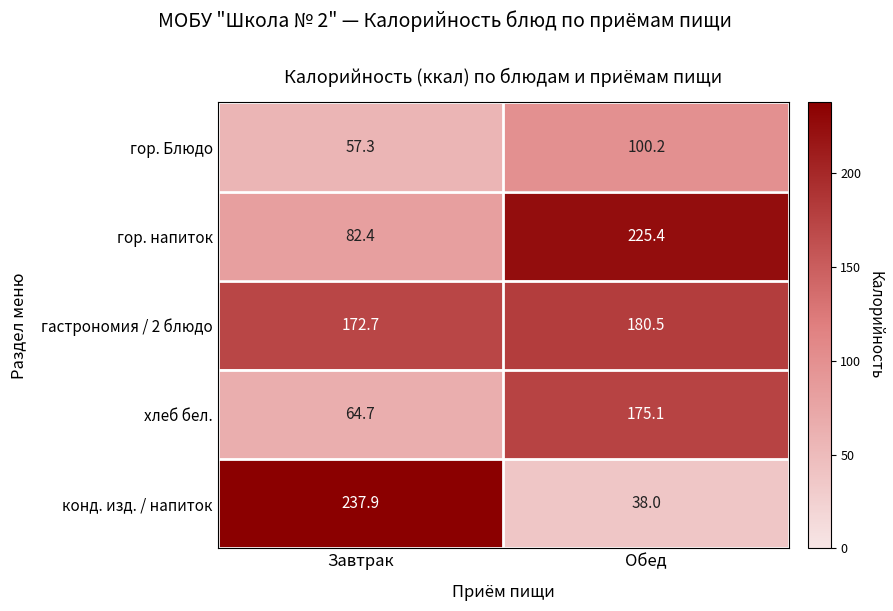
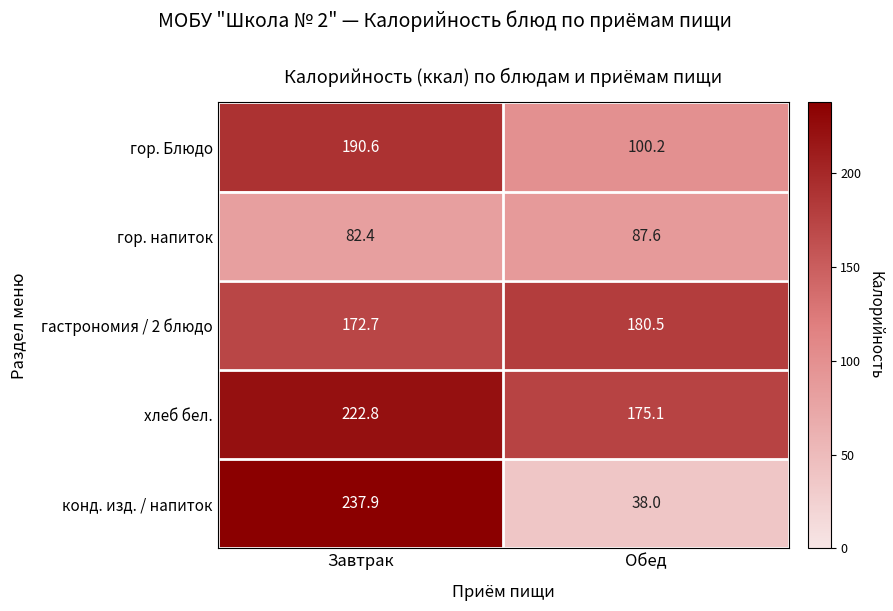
  {
    "гор. Блюдо": {
-     "Завтрак": 57.3,
+     "Завтрак": 190.6,
      "Обед": 100.2
    },
    "гор. напиток": {
      "Завтрак": 82.4,
-     "Обед": 225.4
+     "Обед": 87.6
    },
    "гастрономия / 2 блюдо": {
      "Завтрак": 172.7,
      "Обед": 180.5
    },
    "хлеб бел.": {
-     "Завтрак": 64.7,
+     "Завтрак": 222.8,
      "Обед": 175.1
    },
    "конд. изд. / напиток": {
      "Завтрак": 237.9,
      "Обед": 38.0
    }
  }
